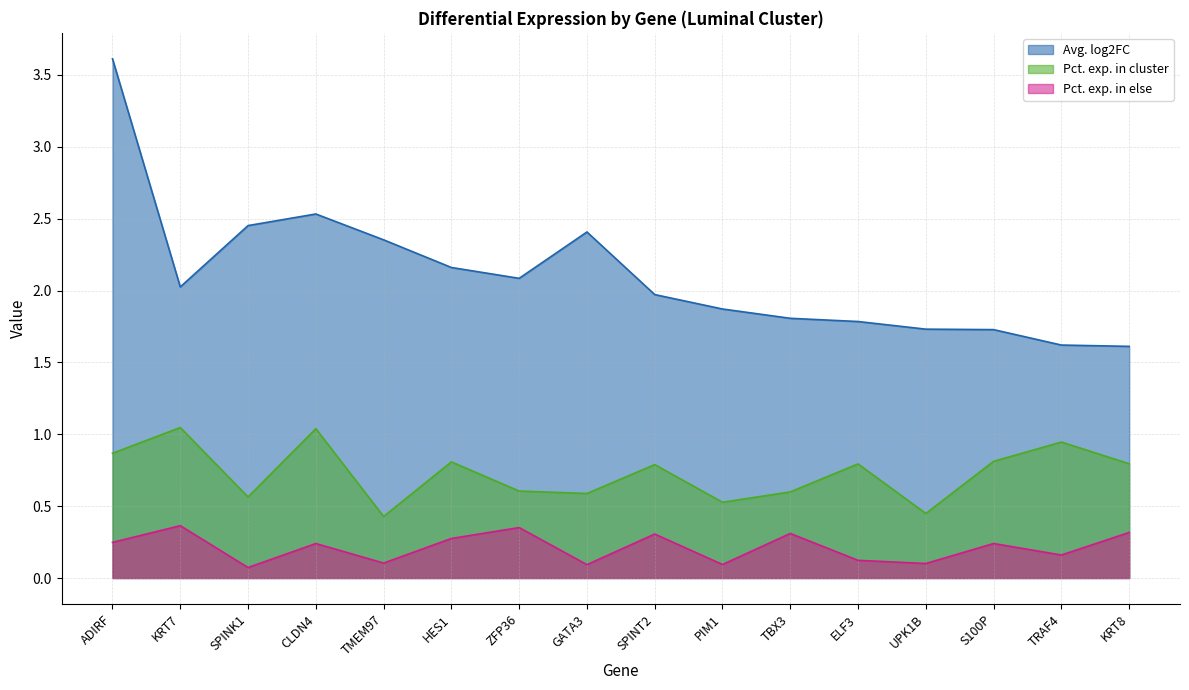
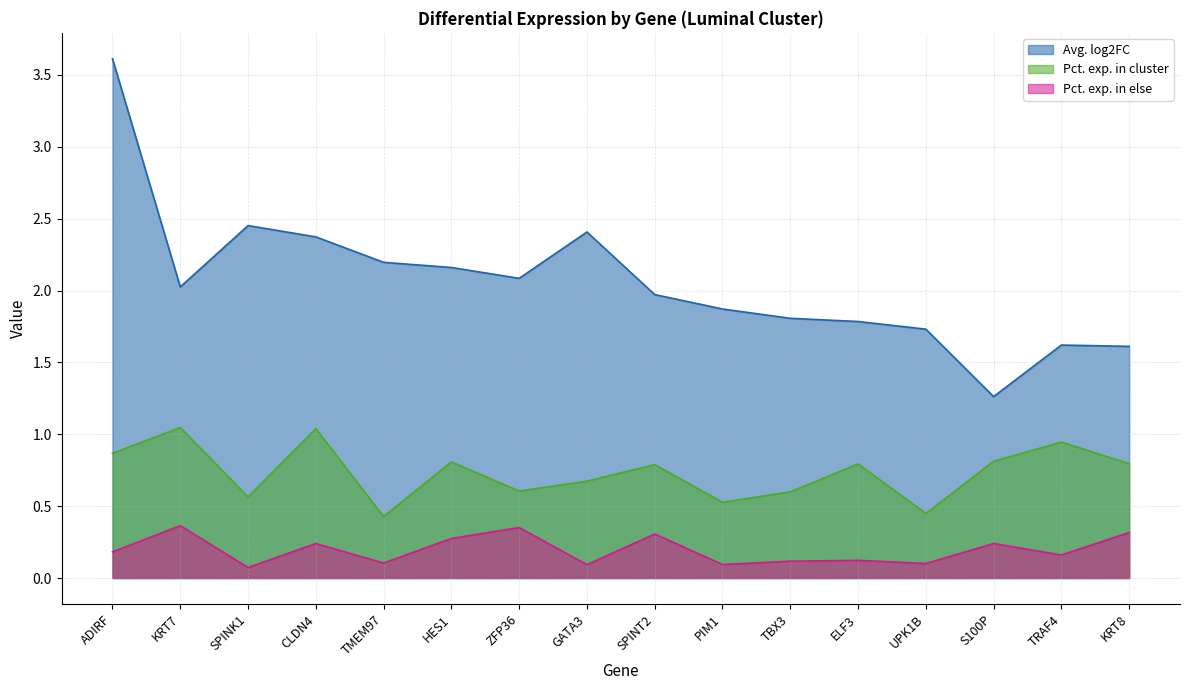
  {
    "Avg. log2FC": {
      "ADIRF": 3.61,
      "KRT7": 2.03,
      "SPINK1": 2.45,
-     "CLDN4": 2.53,
-     "TMEM97": 2.35,
+     "CLDN4": 2.37,
+     "TMEM97": 2.20,
      "HES1": 2.16,
      "ZFP36": 2.09,
      "GATA3": 2.41,
      "SPINT2": 1.97,
      "PIM1": 1.87,
      "TBX3": 1.81,
      "ELF3": 1.78,
      "UPK1B": 1.73,
-     "S100P": 1.73,
+     "S100P": 1.26,
      "TRAF4": 1.62,
      "KRT8": 1.61
    },
    "Pct. exp. in cluster": {
      "ADIRF": 0.87,
      "KRT7": 1.05,
      "SPINK1": 0.56,
      "CLDN4": 1.04,
      "TMEM97": 0.43,
      "HES1": 0.81,
      "ZFP36": 0.61,
-     "GATA3": 0.59,
+     "GATA3": 0.67,
      "SPINT2": 0.79,
      "PIM1": 0.53,
      "TBX3": 0.60,
      "ELF3": 0.79,
      "UPK1B": 0.45,
      "S100P": 0.81,
      "TRAF4": 0.95,
      "KRT8": 0.80
    },
    "Pct. exp. in else": {
-     "ADIRF": 0.25,
+     "ADIRF": 0.18,
      "KRT7": 0.36,
      "SPINK1": 0.07,
      "CLDN4": 0.24,
      "TMEM97": 0.10,
      "HES1": 0.28,
      "ZFP36": 0.35,
      "GATA3": 0.09,
      "SPINT2": 0.31,
      "PIM1": 0.09,
-     "TBX3": 0.31,
+     "TBX3": 0.12,
      "ELF3": 0.12,
      "UPK1B": 0.10,
      "S100P": 0.24,
      "TRAF4": 0.16,
      "KRT8": 0.32
    }
  }
